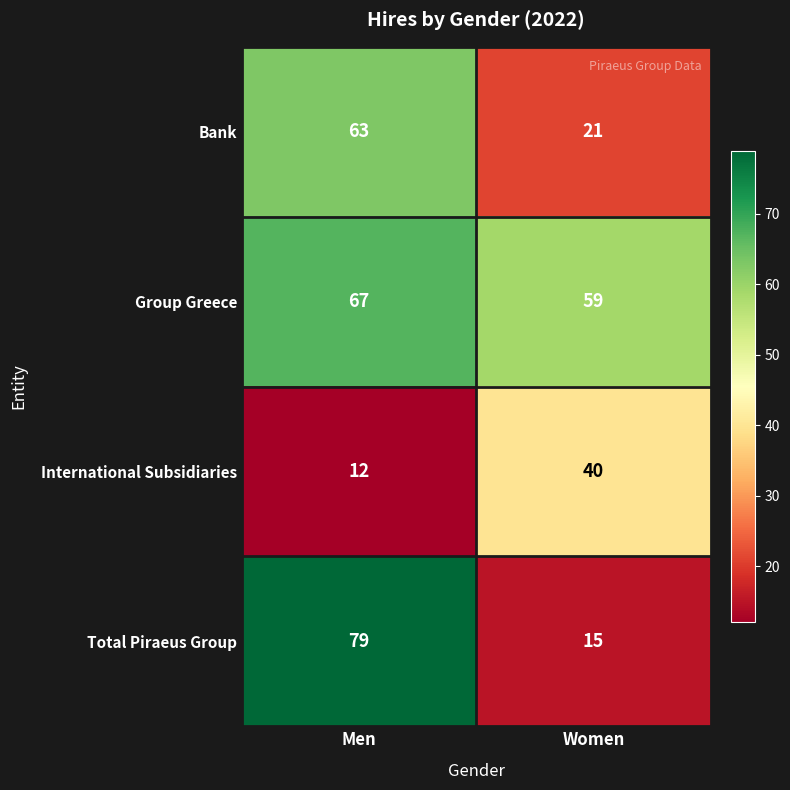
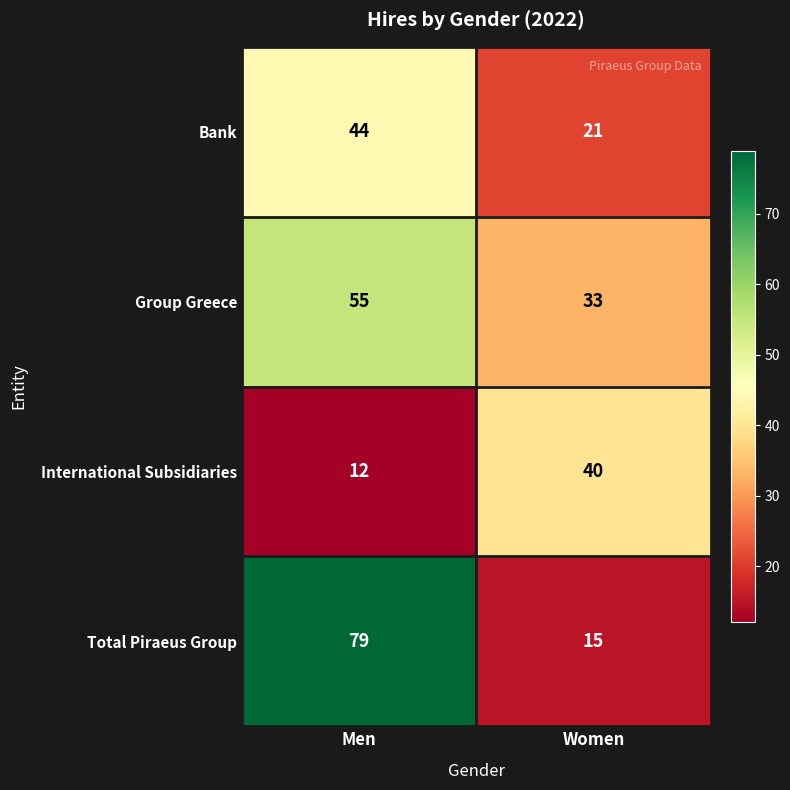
  {
    "Bank": {
-     "Men": 63
+     "Men": 44
    },
    "Group Greece": {
-     "Men": 67,
-     "Women": 59
+     "Men": 55,
+     "Women": 33
    },
    "International Subsidiaries": {
      "Men": 12,
      "Women": 40
    },
    "Total Piraeus Group": {
      "Men": 79,
      "Women": 15
    }
  }
